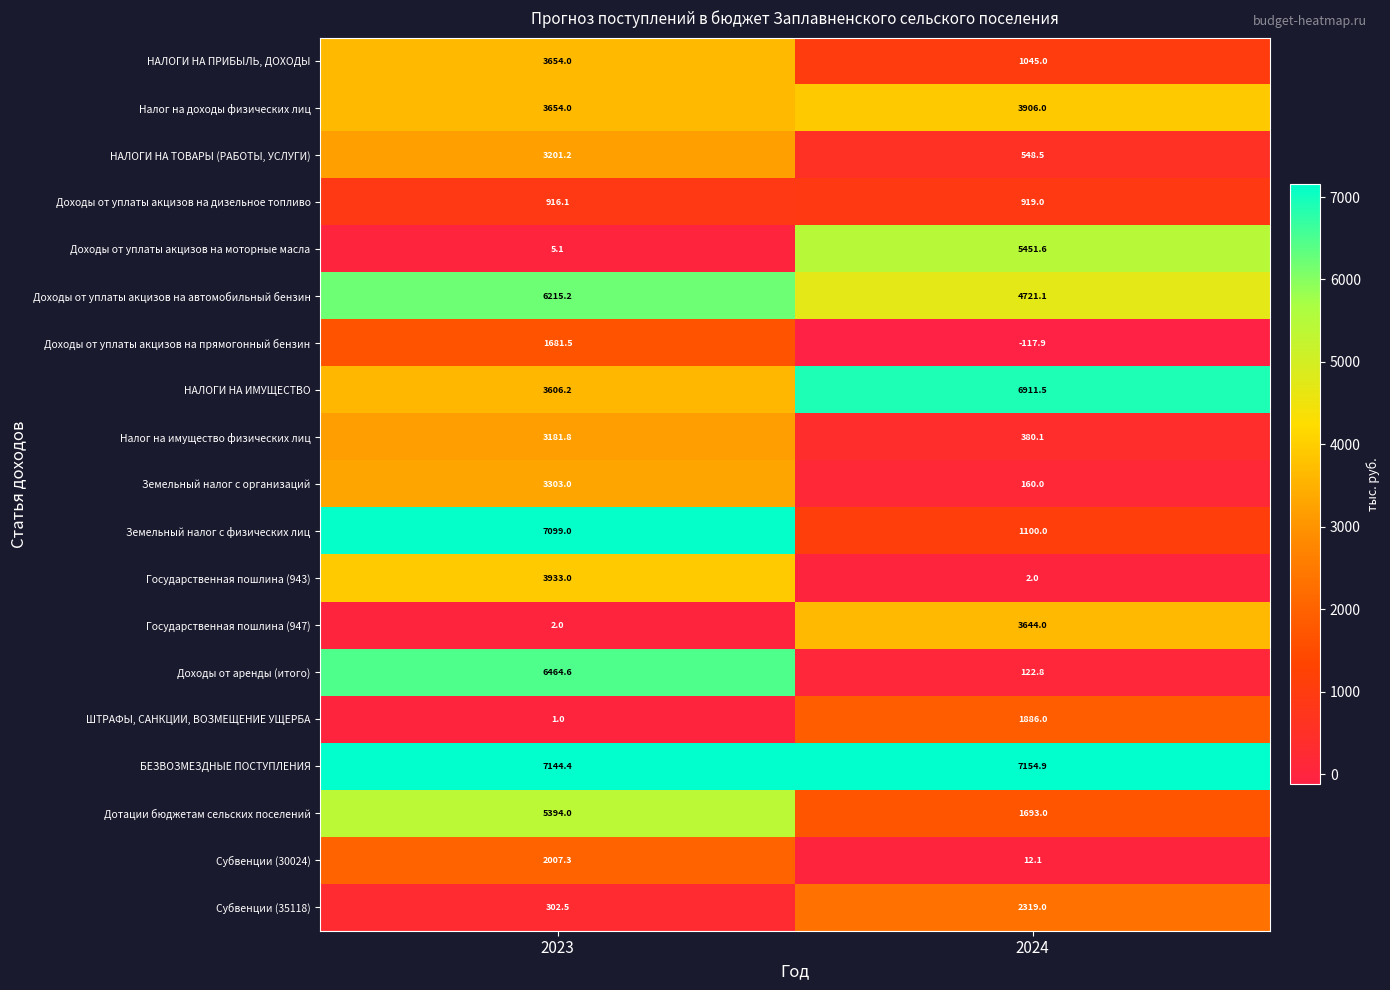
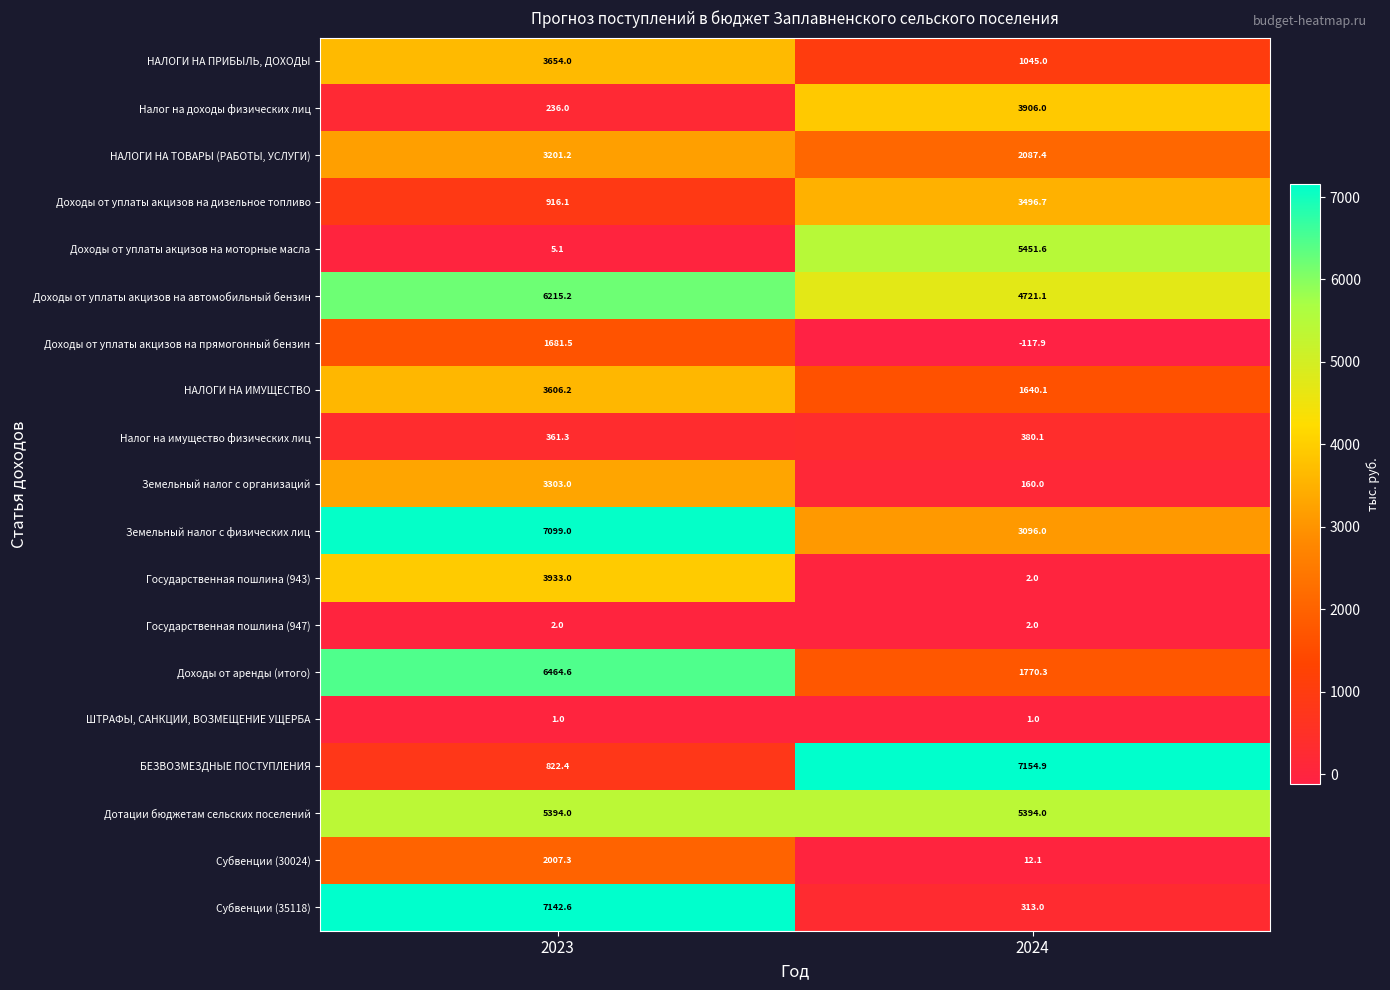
  {
    "НАЛОГИ НА ПРИБЫЛЬ, ДОХОДЫ": {
      "2023": 3654.0,
      "2024": 1045.0
    },
    "Налог на доходы физических лиц": {
-     "2023": 3654.0,
+     "2023": 236.0,
      "2024": 3906.0
    },
    "НАЛОГИ НА ТОВАРЫ (РАБОТЫ, УСЛУГИ)": {
      "2023": 3201.2,
-     "2024": 548.5
+     "2024": 2087.4
    },
    "Доходы от уплаты акцизов на дизельное топливо": {
      "2023": 916.1,
-     "2024": 919.0
+     "2024": 3496.7
    },
    "Доходы от уплаты акцизов на моторные масла": {
      "2023": 5.1,
      "2024": 5451.6
    },
    "Доходы от уплаты акцизов на автомобильный бензин": {
      "2023": 6215.2,
      "2024": 4721.1
    },
    "Доходы от уплаты акцизов на прямогонный бензин": {
      "2023": 1681.5,
      "2024": -117.9
    },
    "НАЛОГИ НА ИМУЩЕСТВО": {
      "2023": 3606.2,
-     "2024": 6911.5
+     "2024": 1640.1
    },
    "Налог на имущество физических лиц": {
-     "2023": 3181.8,
+     "2023": 361.3,
      "2024": 380.1
    },
    "Земельный налог с организаций": {
      "2023": 3303.0,
      "2024": 160.0
    },
    "Земельный налог с физических лиц": {
      "2023": 7099.0,
-     "2024": 1100.0
+     "2024": 3096.0
    },
    "Государственная пошлина (943)": {
      "2023": 3933.0,
      "2024": 2.0
    },
    "Государственная пошлина (947)": {
      "2023": 2.0,
-     "2024": 3644.0
+     "2024": 2.0
    },
    "Доходы от аренды (итого)": {
      "2023": 6464.6,
-     "2024": 122.8
+     "2024": 1770.3
    },
    "ШТРАФЫ, САНКЦИИ, ВОЗМЕЩЕНИЕ УЩЕРБА": {
      "2023": 1.0,
-     "2024": 1886.0
+     "2024": 1.0
    },
    "БЕЗВОЗМЕЗДНЫЕ ПОСТУПЛЕНИЯ": {
-     "2023": 7144.4,
+     "2023": 822.4,
      "2024": 7154.9
    },
    "Дотации бюджетам сельских поселений": {
      "2023": 5394.0,
-     "2024": 1693.0
+     "2024": 5394.0
    },
    "Субвенции (30024)": {
      "2023": 2007.3,
      "2024": 12.1
    },
    "Субвенции (35118)": {
-     "2023": 302.5,
-     "2024": 2319.0
+     "2023": 7142.6,
+     "2024": 313.0
    }
  }
